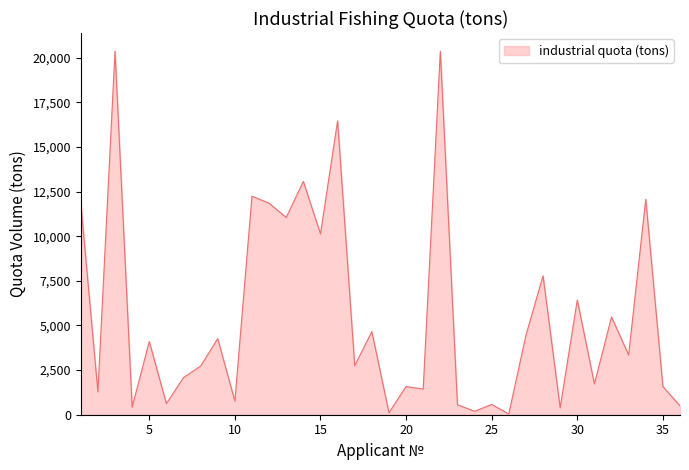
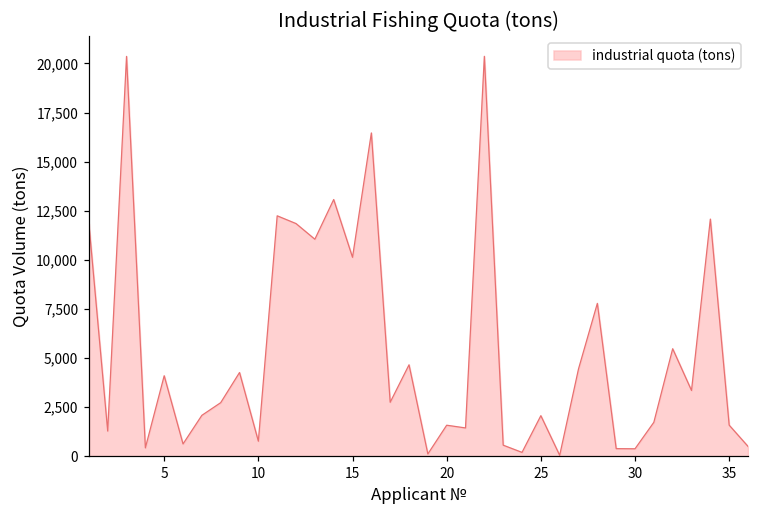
  {
    "5": "4,100",
    "10": "800",
    "15": "10,100",
    "20": "1,600",
-   "25": "600",
-   "30": "6,400",
+   "25": "2,100",
+   "30": "400",
    "35": "1,600"
  }
